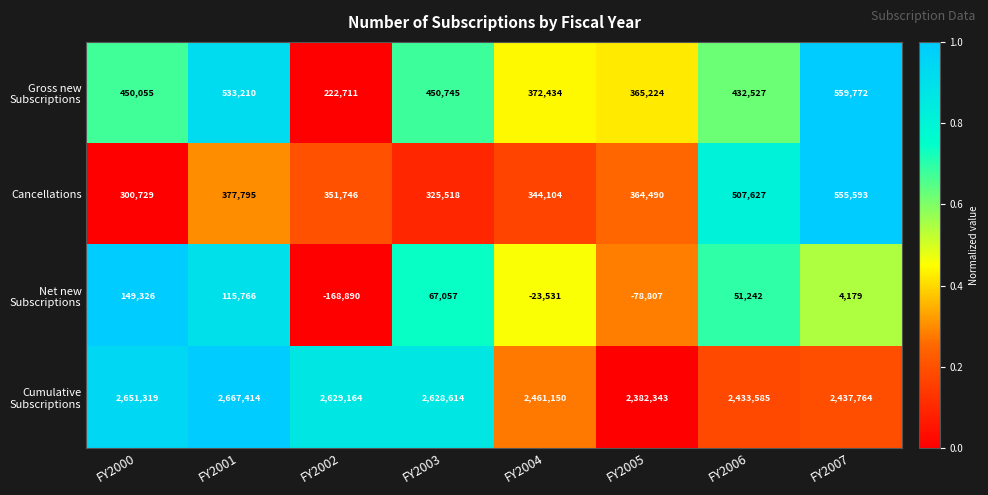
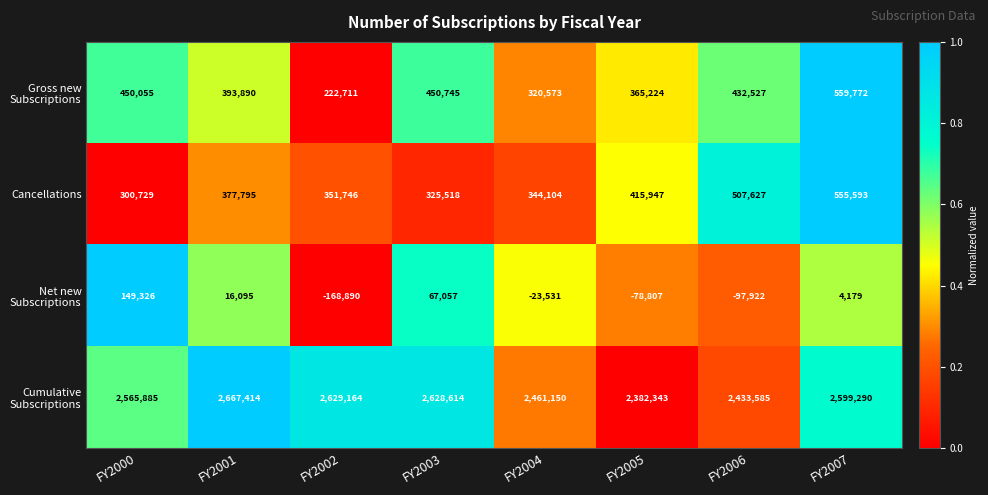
  {
    "Gross new Subscriptions": {
      "FY2000": "450,055",
-     "FY2001": "533,210",
+     "FY2001": "393,890",
      "FY2002": "222,711",
      "FY2003": "450,745",
-     "FY2004": "372,434",
+     "FY2004": "320,573",
      "FY2005": "365,224",
      "FY2006": "432,527",
      "FY2007": "559,772"
    },
    "Cancellations": {
      "FY2000": "300,729",
      "FY2001": "377,795",
      "FY2002": "351,746",
      "FY2003": "325,518",
      "FY2004": "344,104",
-     "FY2005": "364,490",
+     "FY2005": "415,947",
      "FY2006": "507,627",
      "FY2007": "555,593"
    },
    "Net new Subscriptions": {
      "FY2000": "149,326",
-     "FY2001": "115,766",
+     "FY2001": "16,095",
      "FY2002": "-168,890",
      "FY2003": "67,057",
      "FY2004": "-23,531",
      "FY2005": "-78,807",
-     "FY2006": "51,242",
+     "FY2006": "-97,922",
      "FY2007": "4,179"
    },
    "Cumulative Subscriptions": {
-     "FY2000": "2,651,319",
+     "FY2000": "2,565,885",
      "FY2001": "2,667,414",
      "FY2002": "2,629,164",
      "FY2003": "2,628,614",
      "FY2004": "2,461,150",
      "FY2005": "2,382,343",
      "FY2006": "2,433,585",
-     "FY2007": "2,437,764"
+     "FY2007": "2,599,290"
    }
  }
